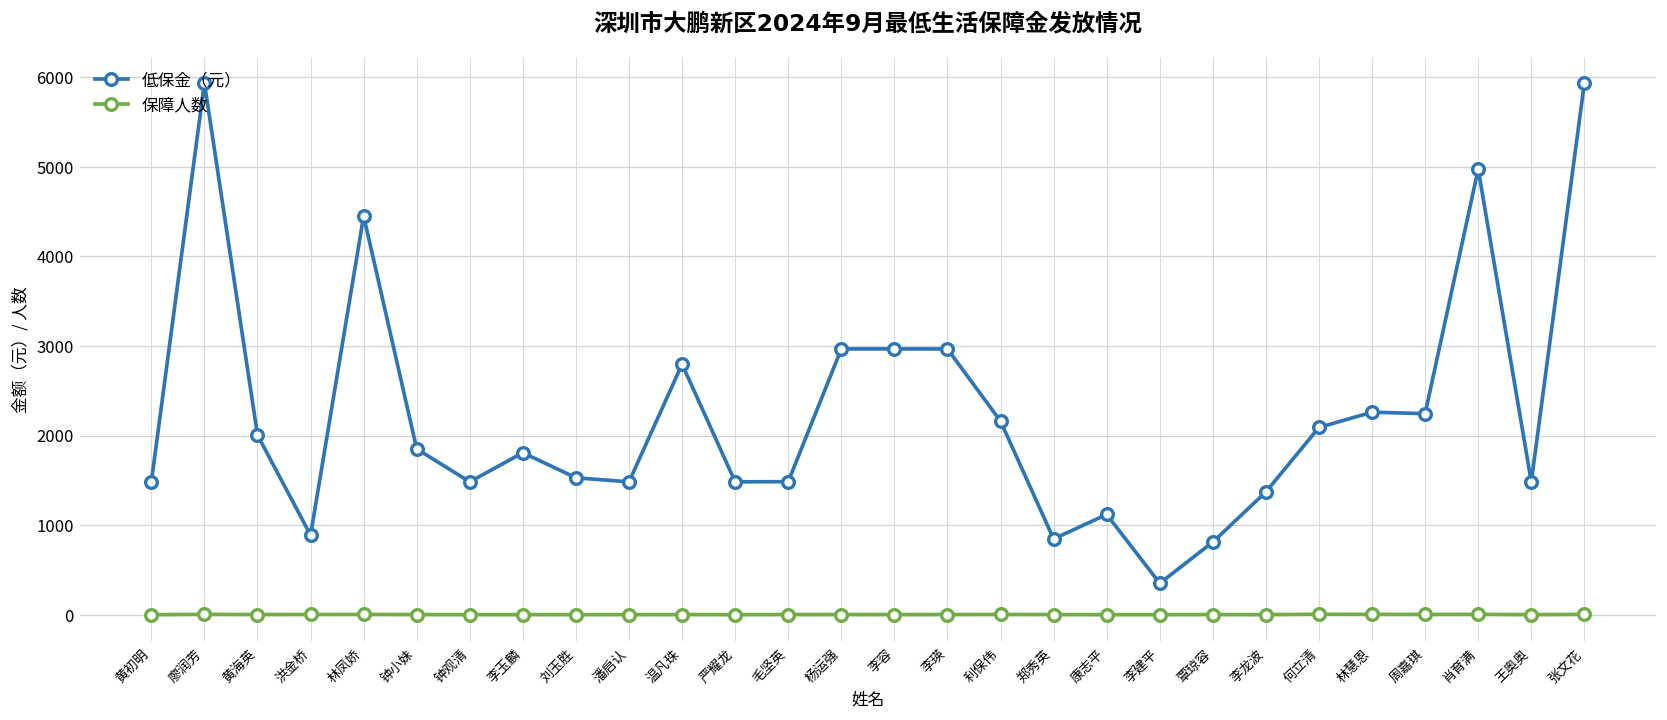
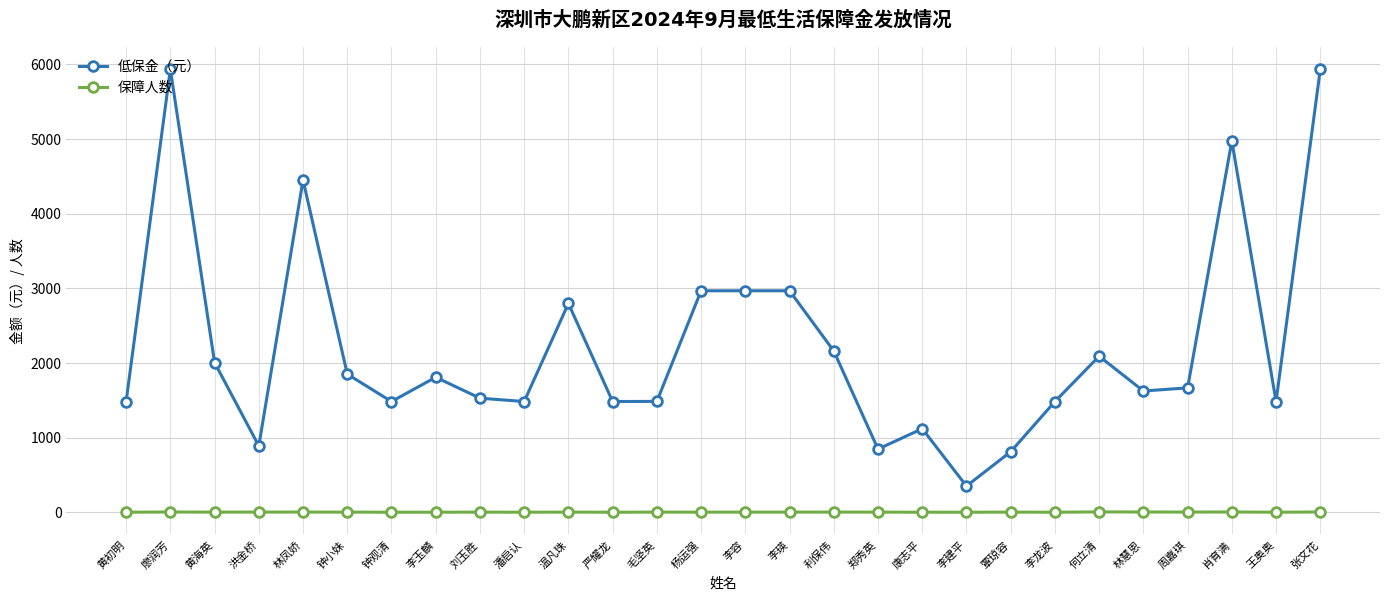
  {
    "低保金（元）": {
      "黄初明": 1500,
      "廖润芳": 5900,
      "黄海英": 2000,
      "洪金桥": 900,
      "林凤娇": 4400,
      "钟小妹": 1900,
      "钟观清": 1500,
      "李玉麟": 1800,
      "刘玉胜": 1500,
      "潘启认": 1500,
      "温凡珠": 2800,
      "严耀龙": 1500,
      "毛坚英": 1500,
      "杨运强": 3000,
      "李容": 3000,
      "李瑛": 3000,
      "利保伟": 2200,
      "郑秀英": 800,
      "康志平": 1100,
      "李建平": 400,
      "覃琼容": 800,
-     "李龙波": 1400,
+     "李龙波": 1500,
      "何立清": 2100,
-     "林慧恩": 2300,
-     "周嘉琪": 2200,
+     "林慧恩": 1600,
+     "周嘉琪": 1700,
      "肖育满": 5000,
      "王奥奥": 1500,
      "张文花": 5900
    },
    "保障人数": {
      "黄初明": 0,
      "廖润芳": 0,
      "黄海英": 0,
      "洪金桥": 0,
      "林凤娇": 0,
      "钟小妹": 0,
      "钟观清": 0,
      "李玉麟": 0,
      "刘玉胜": 0,
      "潘启认": 0,
      "温凡珠": 0,
      "严耀龙": 0,
      "毛坚英": 0,
      "杨运强": 0,
      "李容": 0,
      "李瑛": 0,
      "利保伟": 0,
      "郑秀英": 0,
      "康志平": 0,
      "李建平": 0,
      "覃琼容": 0,
      "李龙波": 0,
      "何立清": 0,
      "林慧恩": 0,
      "周嘉琪": 0,
      "肖育满": 0,
      "王奥奥": 0,
      "张文花": 0
    }
  }
